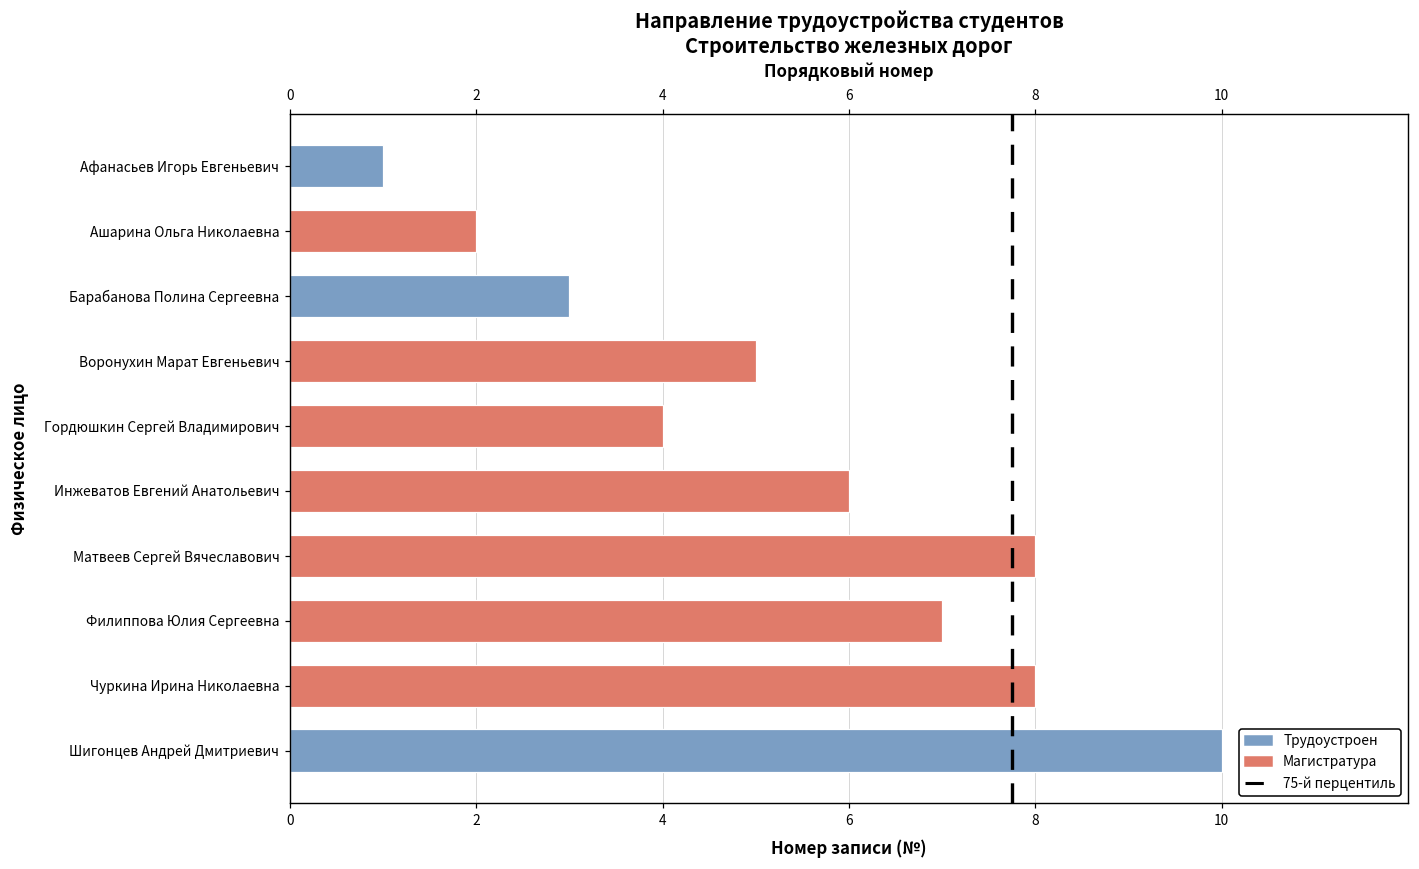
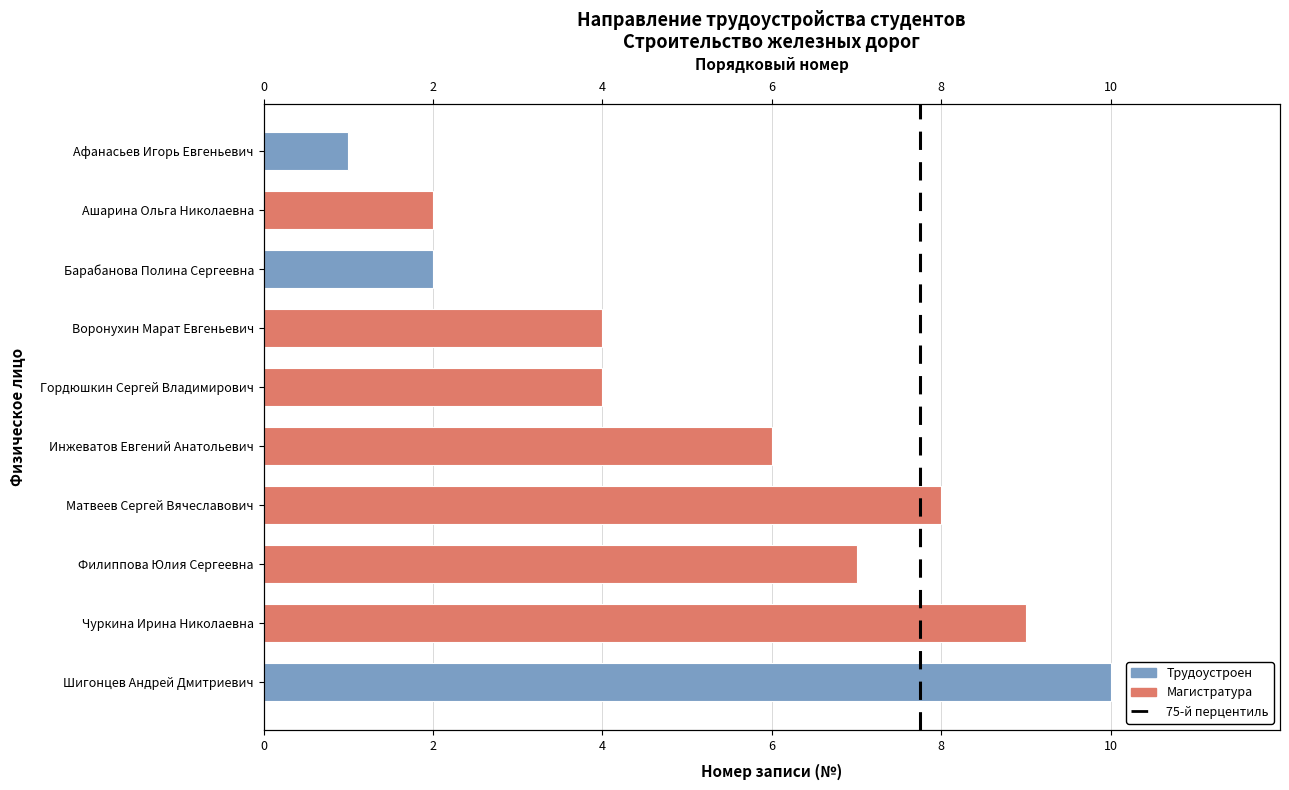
  {
    "Афанасьев Игорь Евгеньевич": 1,
    "Ашарина Ольга Николаевна": 2,
-   "Барабанова Полина Сергеевна": 3,
-   "Воронухин Марат Евгеньевич": 5,
+   "Барабанова Полина Сергеевна": 2,
+   "Воронухин Марат Евгеньевич": 4,
    "Гордюшкин Сергей Владимирович": 4,
    "Инжеватов Евгений Анатольевич": 6,
    "Матвеев Сергей Вячеславович": 8,
    "Филиппова Юлия Сергеевна": 7,
-   "Чуркина Ирина Николаевна": 8,
+   "Чуркина Ирина Николаевна": 9,
    "Шигонцев Андрей Дмитриевич": 10
  }
